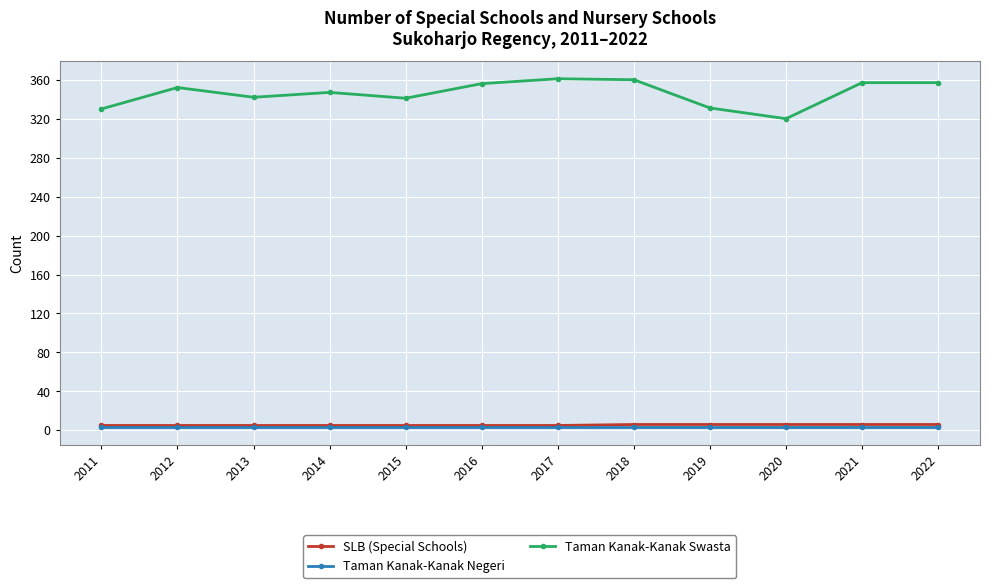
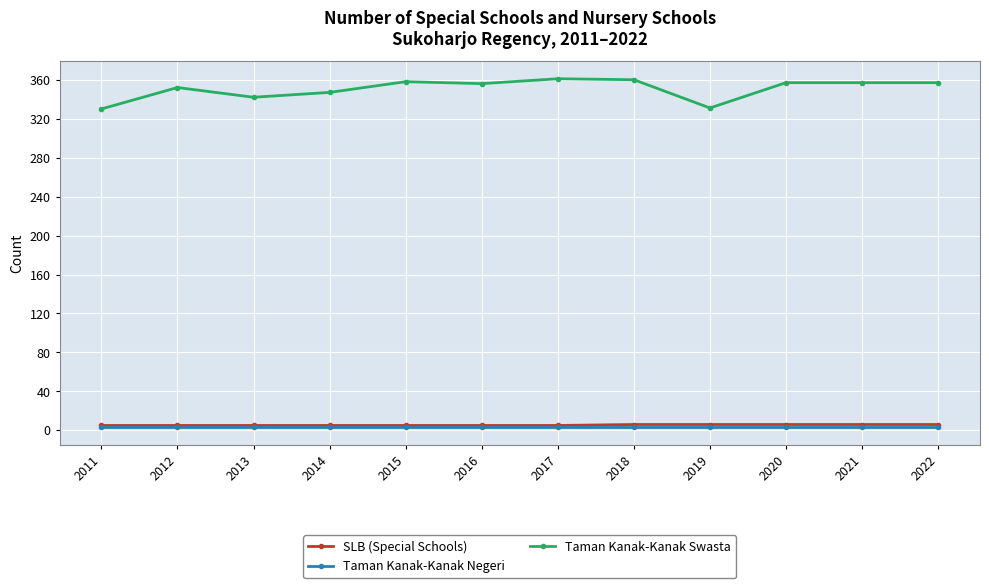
  {
    "SLB (Special Schools)": {
      "2018": 10,
      "2019": 10,
      "2020": 10,
      "2021": 10,
      "2022": 10
    },
    "Taman Kanak-Kanak Negeri": {
      "2018": 0,
      "2019": 0,
      "2020": 0,
      "2021": 0,
      "2022": 0
    },
    "Taman Kanak-Kanak Swasta": {
      "2011": 330,
      "2012": 350,
      "2013": 340,
      "2014": 350,
-     "2015": 340,
+     "2015": 360,
      "2016": 360,
      "2017": 360,
      "2018": 360,
      "2019": 330,
-     "2020": 320,
+     "2020": 360,
      "2021": 360,
      "2022": 360
    }
  }
